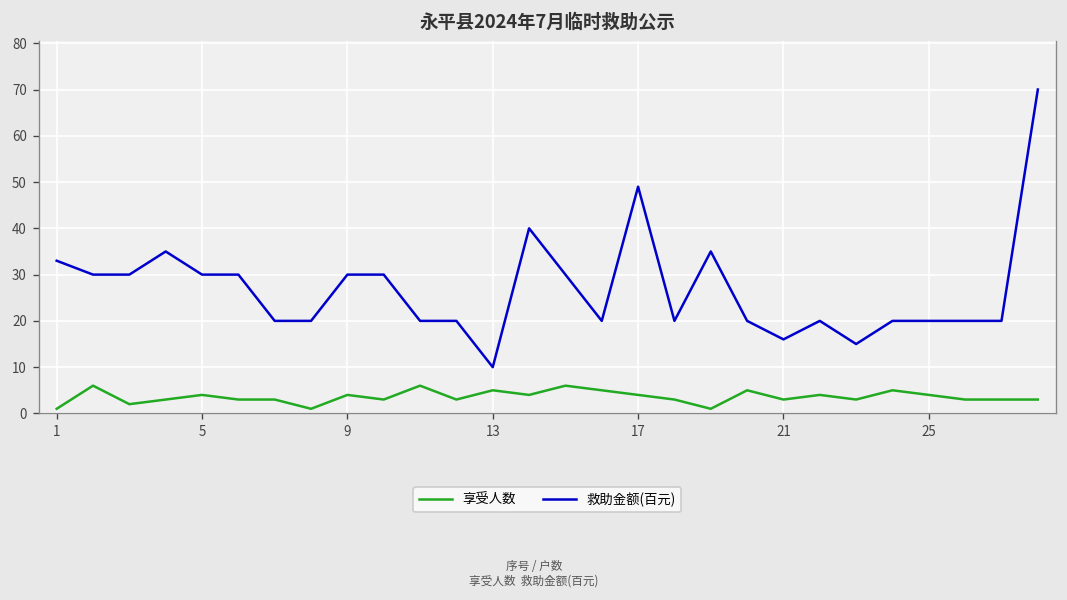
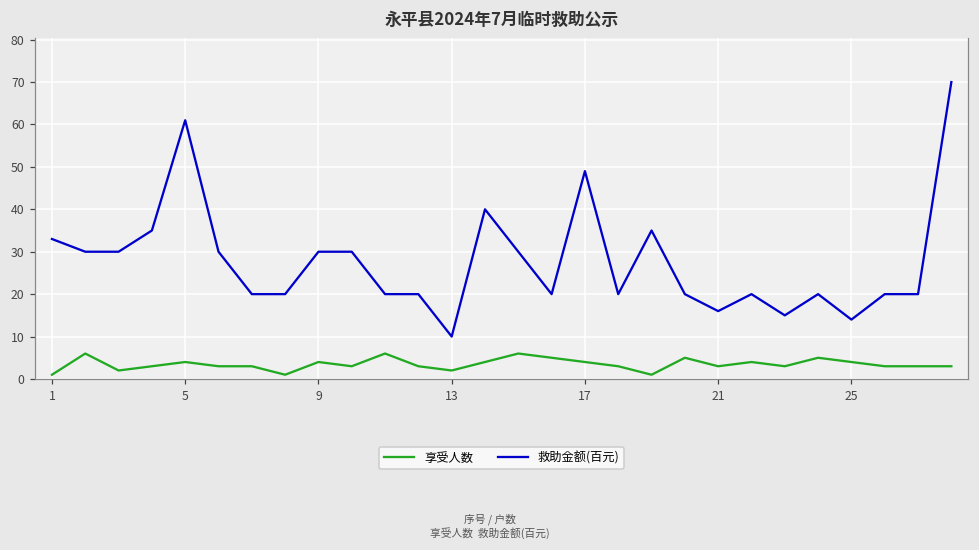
  {
    "享受人数": {
      "1": 1,
      "5": 4,
      "9": 4,
-     "13": 5,
+     "13": 2,
      "17": 4,
      "21": 3,
      "25": 4
    },
    "救助金额(百元)": {
      "1": 33,
-     "5": 30,
+     "5": 61,
      "9": 30,
      "13": 10,
      "17": 49,
      "21": 16,
-     "25": 20
+     "25": 14
    }
  }
